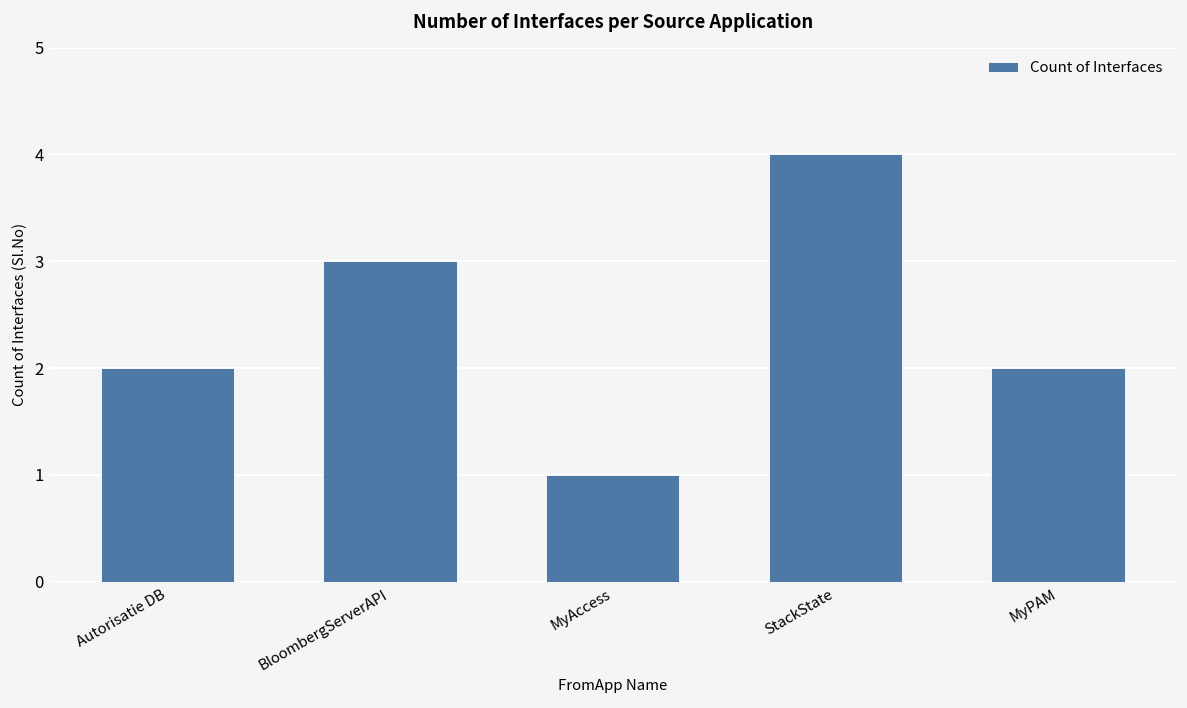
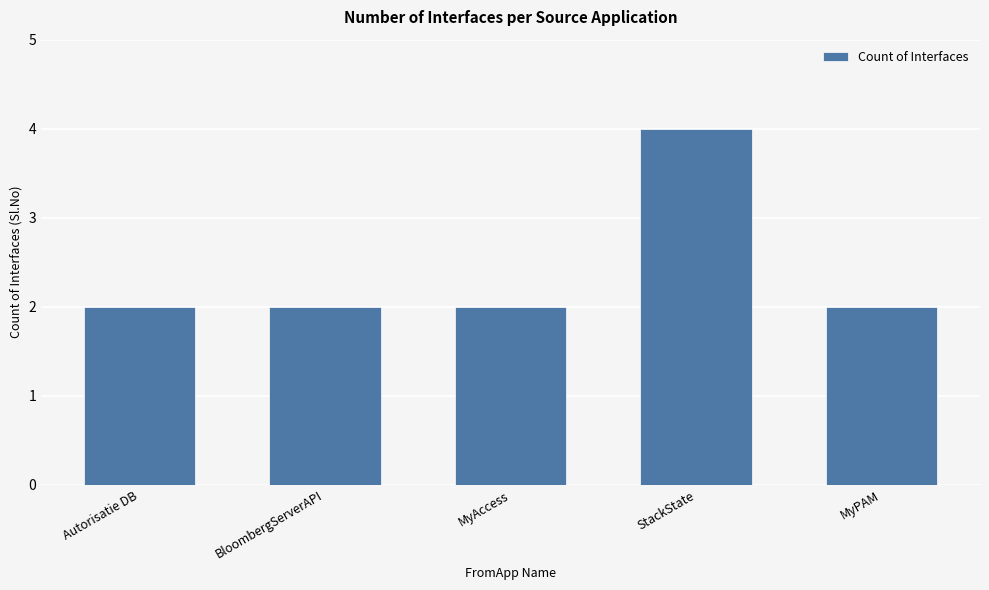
  {
    "Autorisatie DB": 2,
-   "BloombergServerAPI": 3,
-   "MyAccess": 1,
+   "BloombergServerAPI": 2,
+   "MyAccess": 2,
    "StackState": 4,
    "MyPAM": 2
  }
